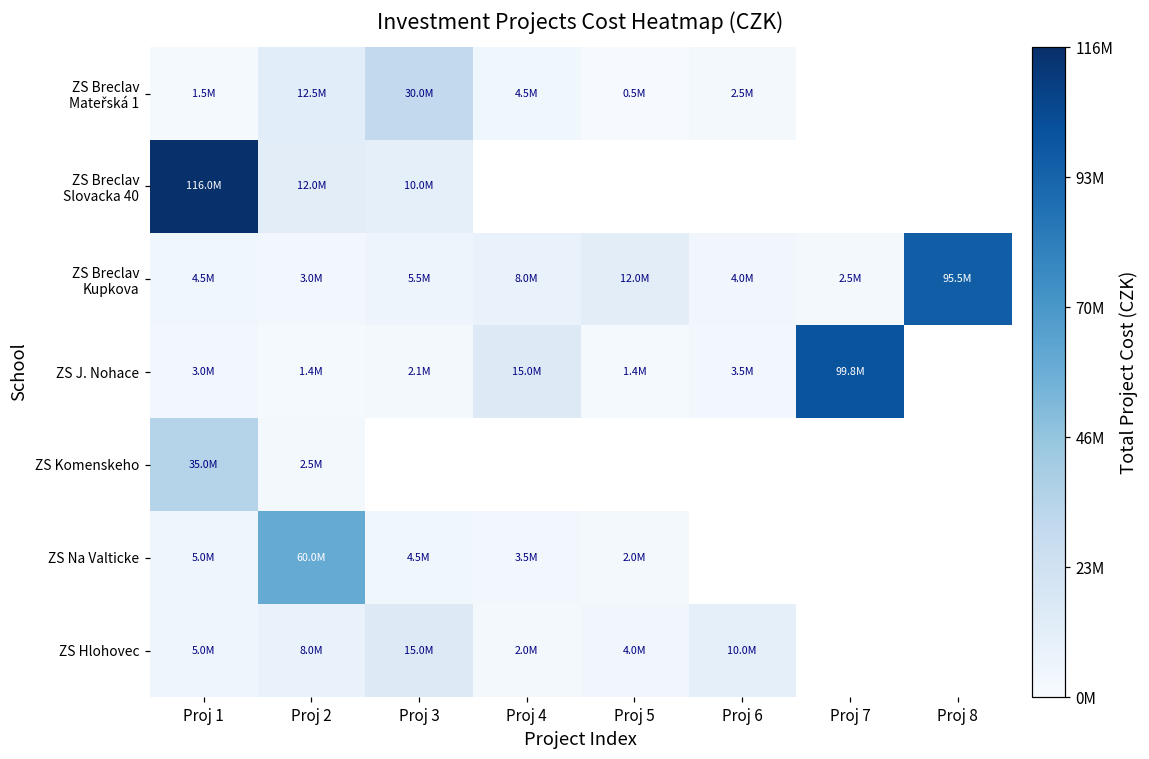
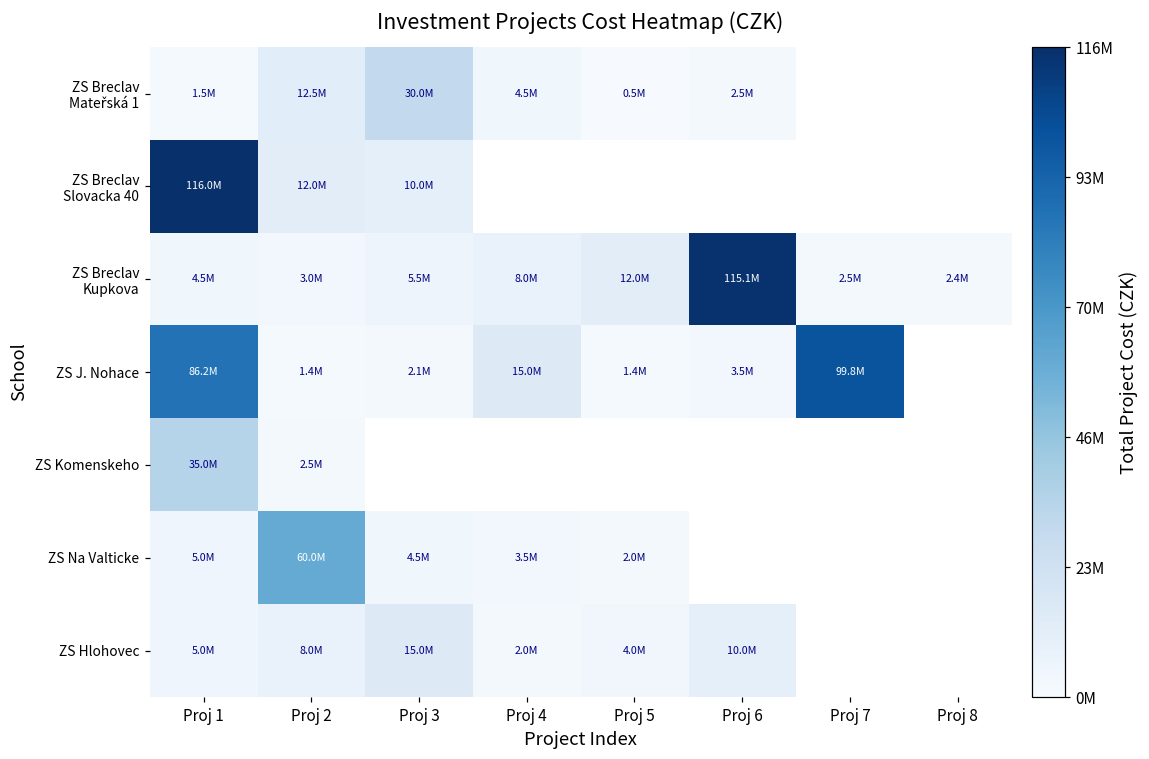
  {
    "ZS Breclav Mateřská 1": {
      "Proj 1": "1.5M",
      "Proj 2": "12.5M",
      "Proj 3": "30.0M",
      "Proj 4": "4.5M",
      "Proj 5": "0.5M",
      "Proj 6": "2.5M"
    },
    "ZS Breclav Slovacka 40": {
      "Proj 1": "116.0M",
      "Proj 2": "12.0M",
      "Proj 3": "10.0M"
    },
    "ZS Breclav Kupkova": {
      "Proj 1": "4.5M",
      "Proj 2": "3.0M",
      "Proj 3": "5.5M",
      "Proj 4": "8.0M",
      "Proj 5": "12.0M",
-     "Proj 6": "4.0M",
+     "Proj 6": "115.1M",
      "Proj 7": "2.5M",
-     "Proj 8": "95.5M"
+     "Proj 8": "2.4M"
    },
    "ZS J. Nohace": {
-     "Proj 1": "3.0M",
+     "Proj 1": "86.2M",
      "Proj 2": "1.4M",
      "Proj 3": "2.1M",
      "Proj 4": "15.0M",
      "Proj 5": "1.4M",
      "Proj 6": "3.5M",
      "Proj 7": "99.8M"
    },
    "ZS Komenskeho": {
      "Proj 1": "35.0M",
      "Proj 2": "2.5M"
    },
    "ZS Na Valticke": {
      "Proj 1": "5.0M",
      "Proj 2": "60.0M",
      "Proj 3": "4.5M",
      "Proj 4": "3.5M",
      "Proj 5": "2.0M"
    },
    "ZS Hlohovec": {
      "Proj 1": "5.0M",
      "Proj 2": "8.0M",
      "Proj 3": "15.0M",
      "Proj 4": "2.0M",
      "Proj 5": "4.0M",
      "Proj 6": "10.0M"
    }
  }
